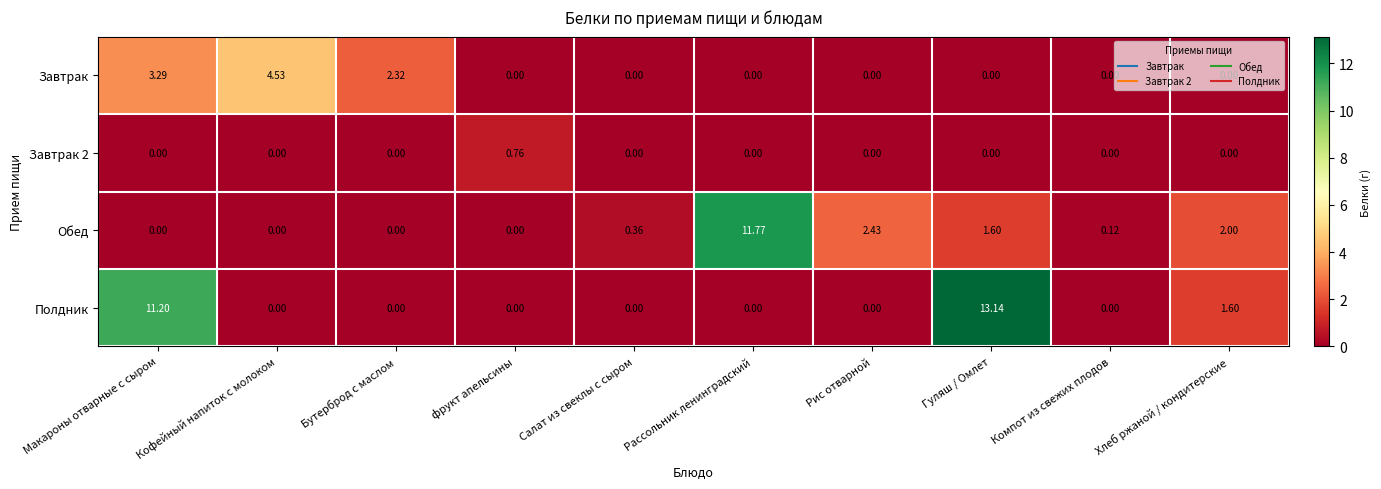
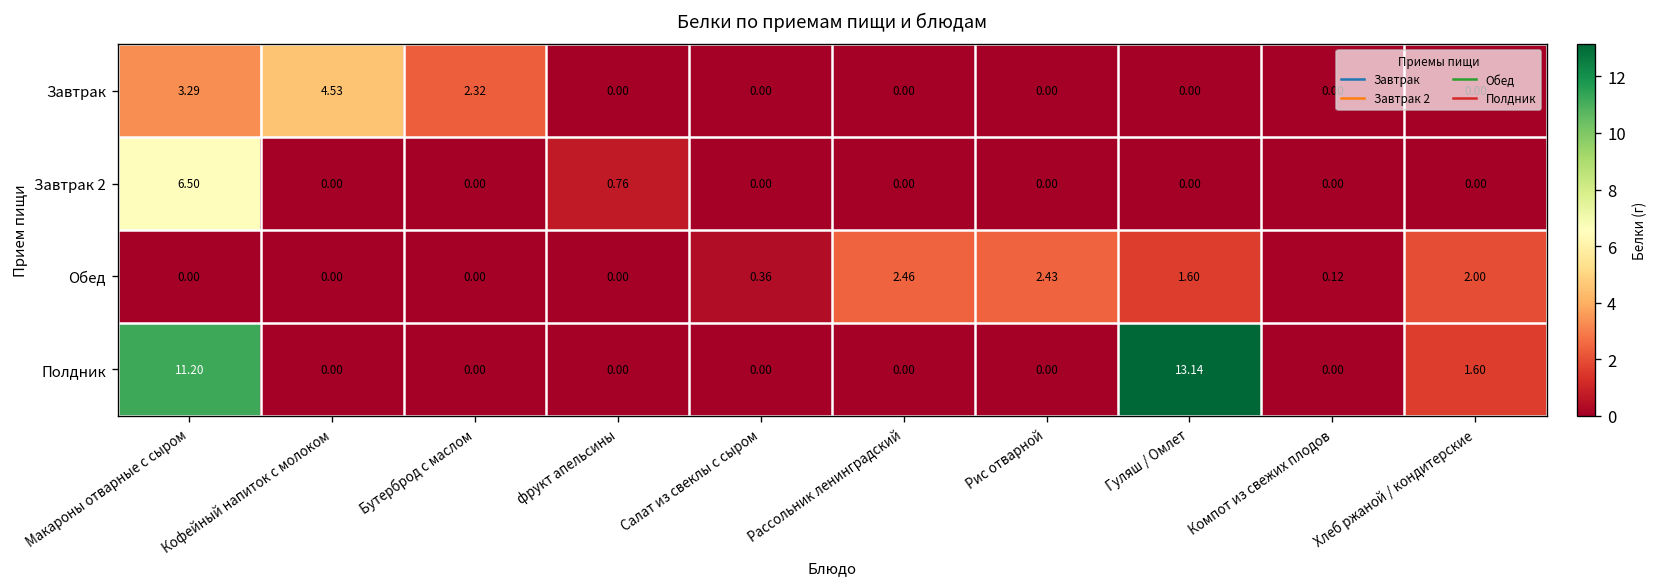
  {
    "Завтрак": {
      "Макароны отварные с сыром": 3.29,
      "Кофейный напиток с молоком": 4.53,
      "Бутерброд с маслом": 2.32,
      "фрукт апельсины": 0.00,
      "Салат из свеклы с сыром": 0.00,
      "Рассольник ленинградский": 0.00,
      "Рис отварной": 0.00,
      "Гуляш / Омлет": 0.00
    },
    "Завтрак 2": {
-     "Макароны отварные с сыром": 0.00,
+     "Макароны отварные с сыром": 6.50,
      "Кофейный напиток с молоком": 0.00,
      "Бутерброд с маслом": 0.00,
      "фрукт апельсины": 0.76,
      "Салат из свеклы с сыром": 0.00,
      "Рассольник ленинградский": 0.00,
      "Рис отварной": 0.00,
      "Гуляш / Омлет": 0.00,
      "Компот из свежих плодов": 0.00,
      "Хлеб ржаной / кондитерские": 0.00
    },
    "Обед": {
      "Макароны отварные с сыром": 0.00,
      "Кофейный напиток с молоком": 0.00,
      "Бутерброд с маслом": 0.00,
      "фрукт апельсины": 0.00,
      "Салат из свеклы с сыром": 0.36,
-     "Рассольник ленинградский": 11.77,
+     "Рассольник ленинградский": 2.46,
      "Рис отварной": 2.43,
      "Гуляш / Омлет": 1.60,
      "Компот из свежих плодов": 0.12,
      "Хлеб ржаной / кондитерские": 2.00
    },
    "Полдник": {
      "Макароны отварные с сыром": 11.20,
      "Кофейный напиток с молоком": 0.00,
      "Бутерброд с маслом": 0.00,
      "фрукт апельсины": 0.00,
      "Салат из свеклы с сыром": 0.00,
      "Рассольник ленинградский": 0.00,
      "Рис отварной": 0.00,
      "Гуляш / Омлет": 13.14,
      "Компот из свежих плодов": 0.00,
      "Хлеб ржаной / кондитерские": 1.60
    }
  }
